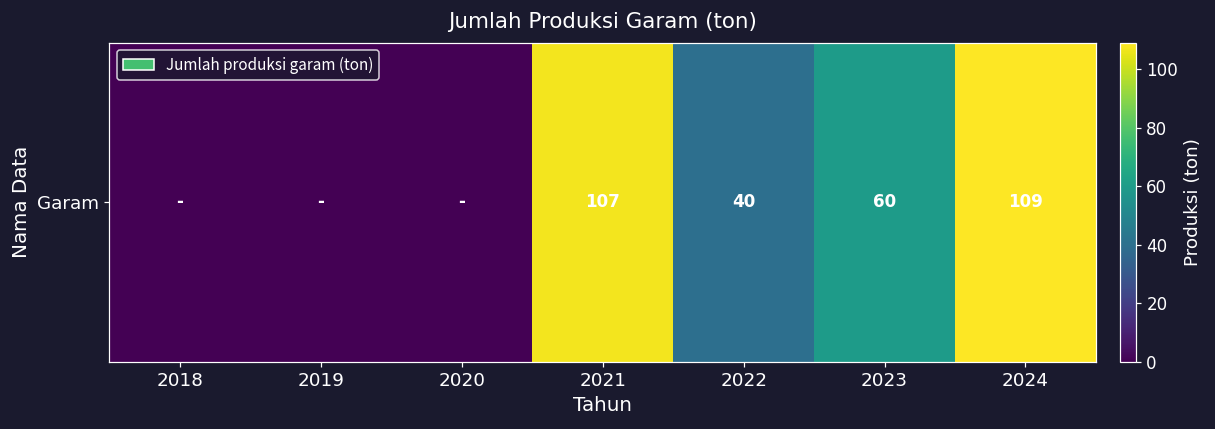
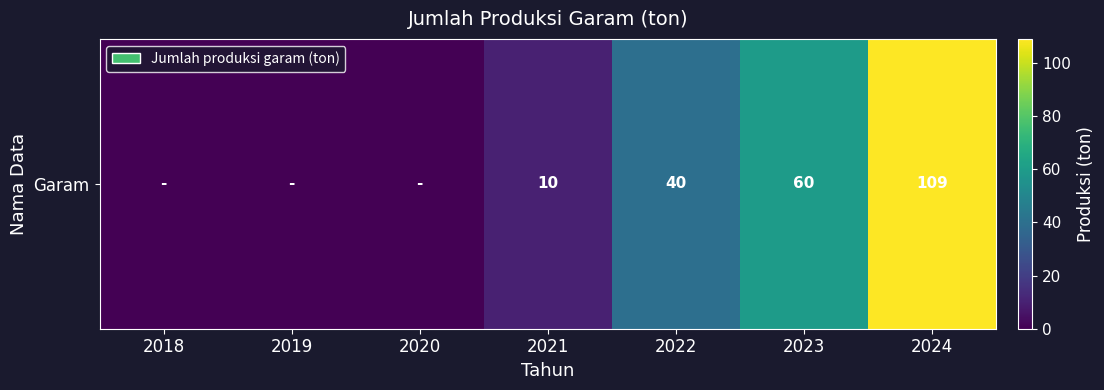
  {
    "Garam": {
-     "2021": 107,
+     "2021": 10,
      "2022": 40,
      "2023": 60,
      "2024": 109
    }
  }
